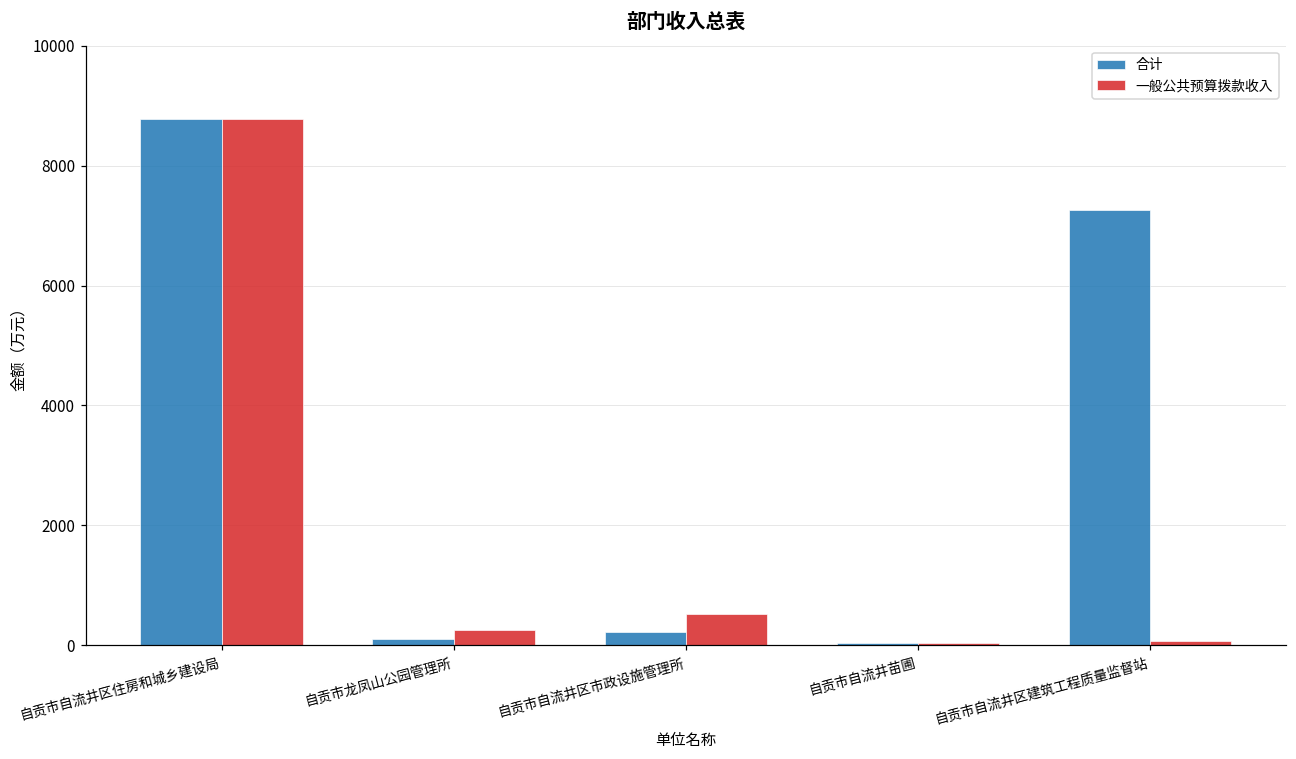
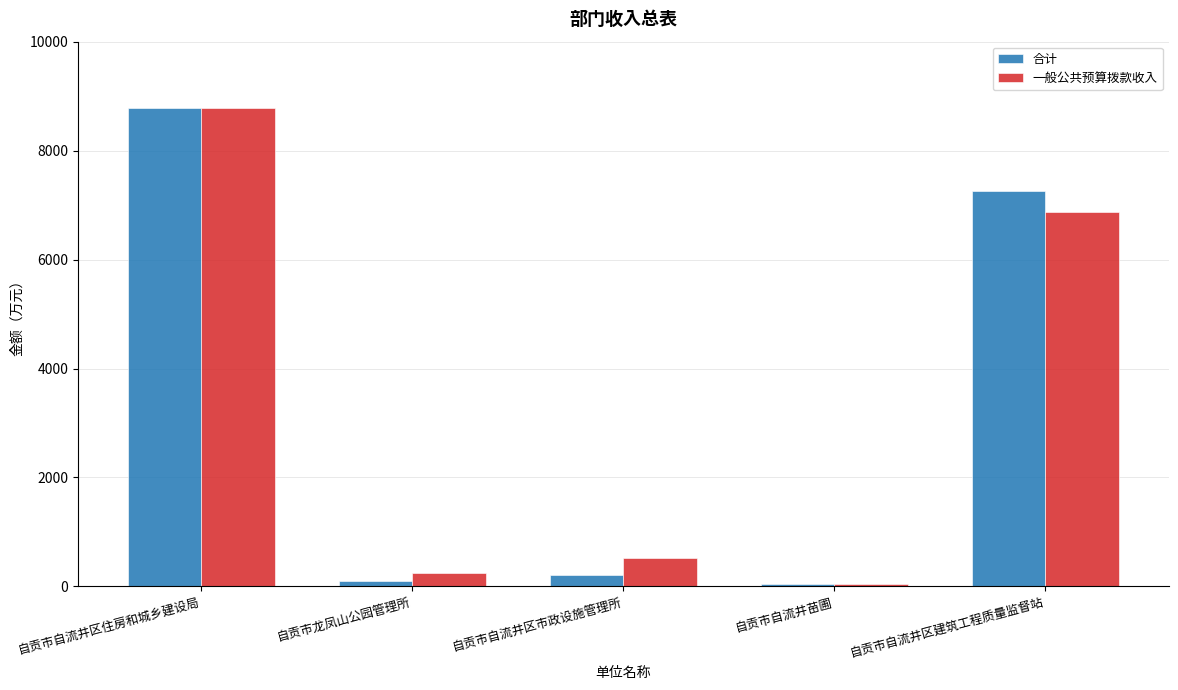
  {
    "合计": {
      "自贡市自流井区住房和城乡建设局": 8800,
      "自贡市龙凤山公园管理所": 100,
      "自贡市自流井区市政设施管理所": 200,
      "自贡市自流井区建筑工程质量监督站": 7300
    },
    "一般公共预算拨款收入": {
      "自贡市自流井区住房和城乡建设局": 8800,
      "自贡市龙凤山公园管理所": 200,
      "自贡市自流井区市政设施管理所": 500,
-     "自贡市自流井区建筑工程质量监督站": 100
+     "自贡市自流井区建筑工程质量监督站": 6900
    }
  }
